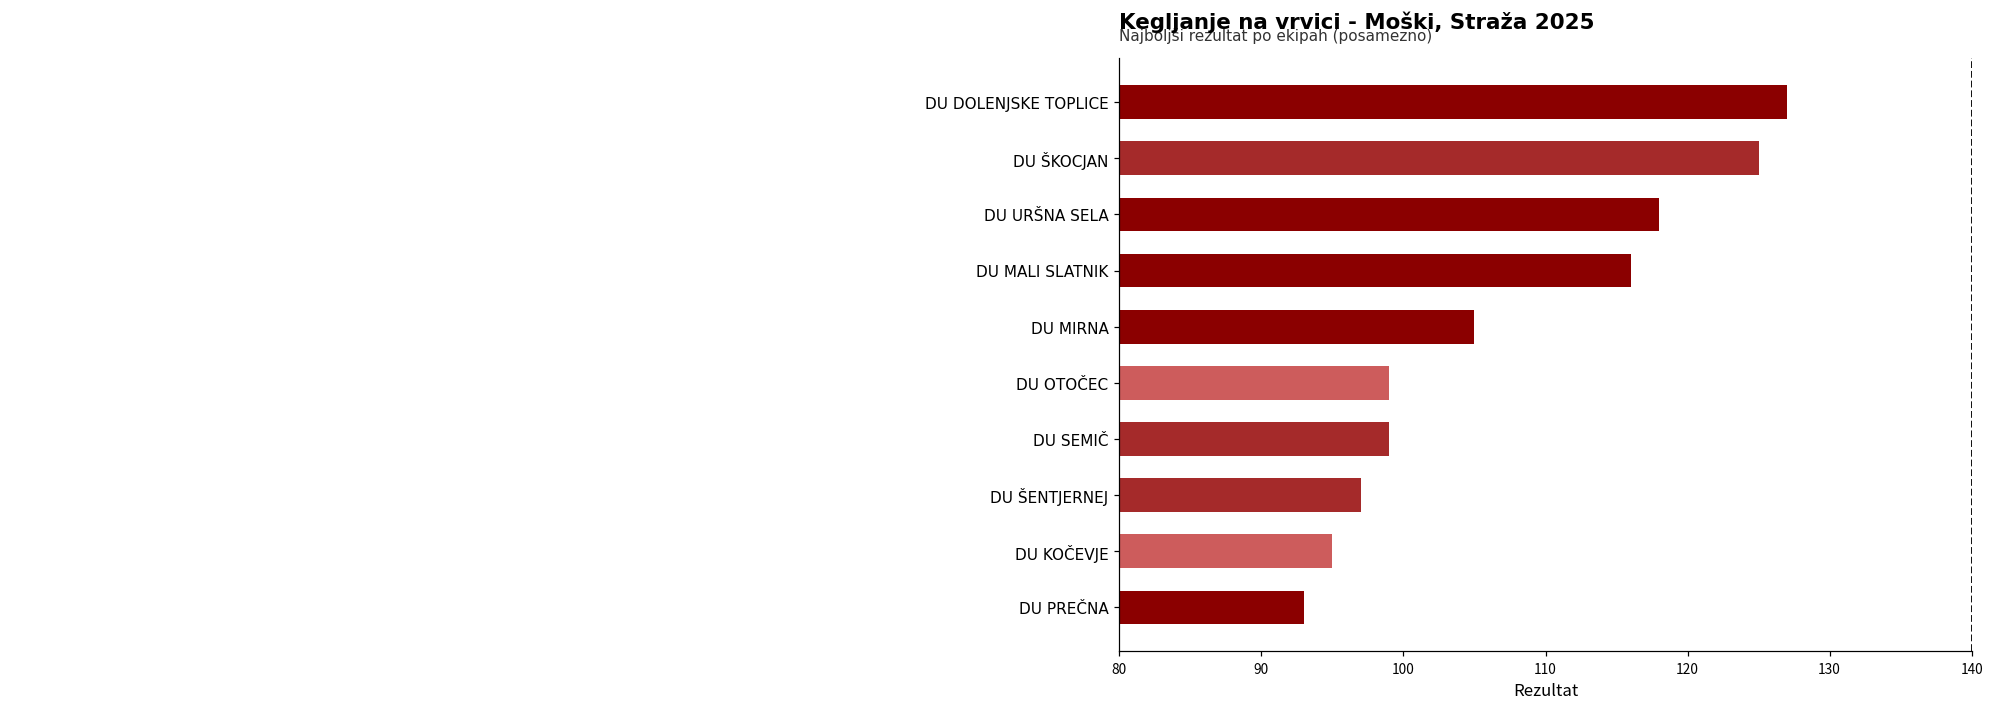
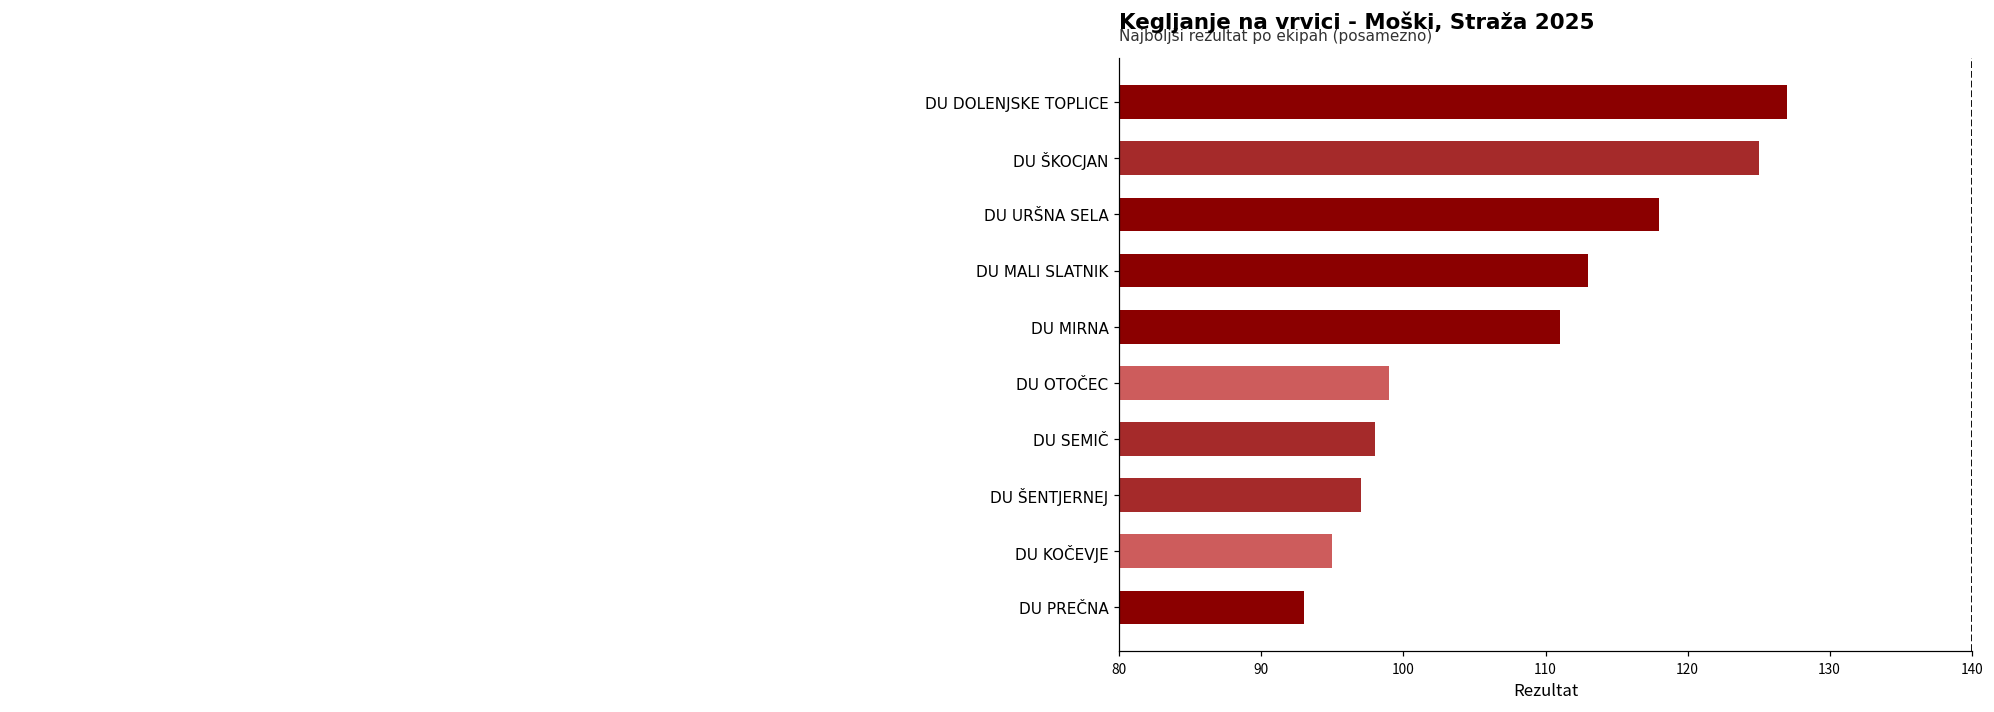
  {
    "DU DOLENJSKE TOPLICE": 127,
    "DU ŠKOCJAN": 125,
    "DU URŠNA SELA": 118,
-   "DU MALI SLATNIK": 116,
-   "DU MIRNA": 105,
+   "DU MALI SLATNIK": 113,
+   "DU MIRNA": 111,
    "DU OTOČEC": 99,
-   "DU SEMIČ": 99,
+   "DU SEMIČ": 98,
    "DU ŠENTJERNEJ": 97,
    "DU KOČEVJE": 95,
    "DU PREČNA": 93
  }
